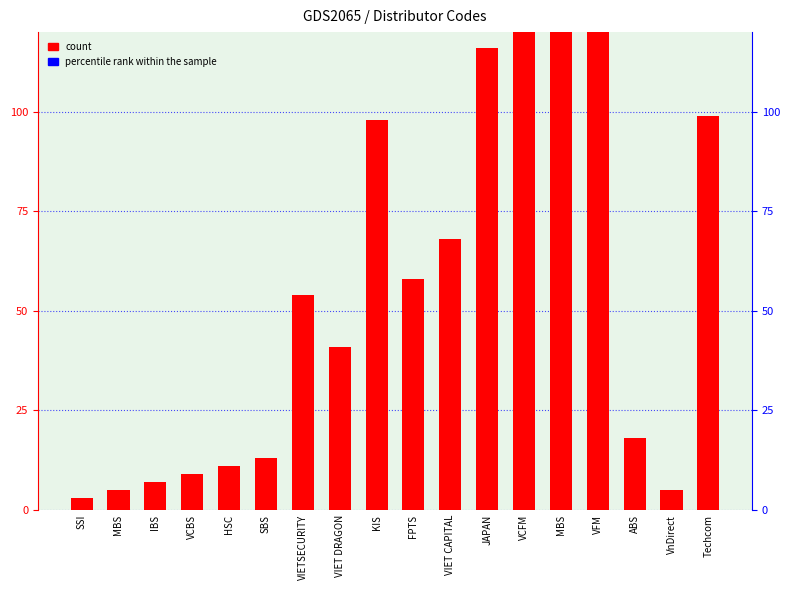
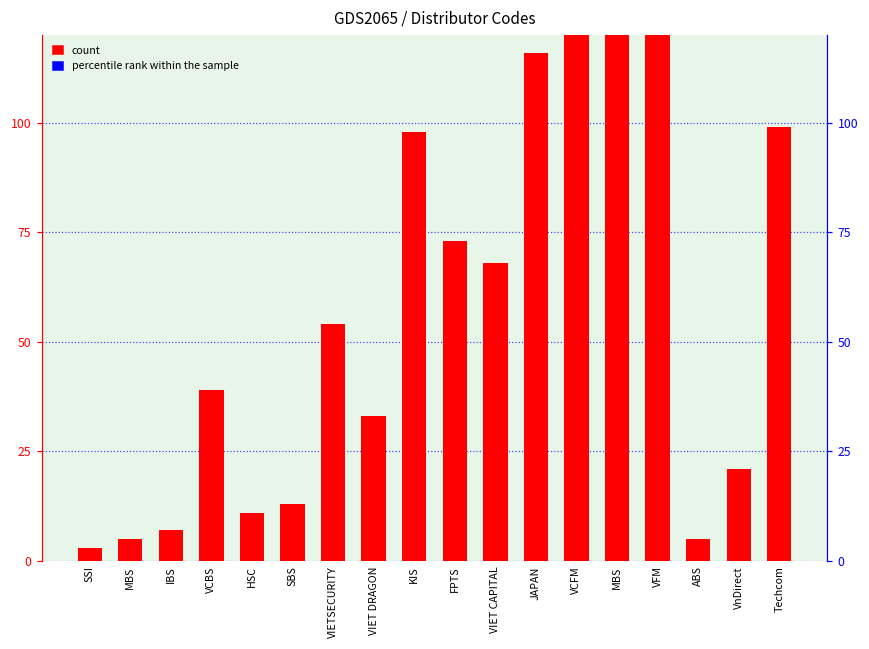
  {
    "SSI": 3,
    "IBS": 7,
-   "VCBS": 9,
+   "VCBS": 39,
    "HSC": 11,
    "SBS": 13,
    "VIETSECURITY": 54,
-   "VIET DRAGON": 41,
+   "VIET DRAGON": 33,
    "KIS": 98,
-   "FPTS": 58,
+   "FPTS": 73,
    "VIET CAPITAL": 68,
    "JAPAN": 116,
-   "ABS": 18,
-   "VnDirect": 5,
+   "ABS": 5,
+   "VnDirect": 21,
    "Techcom": 99
  }
